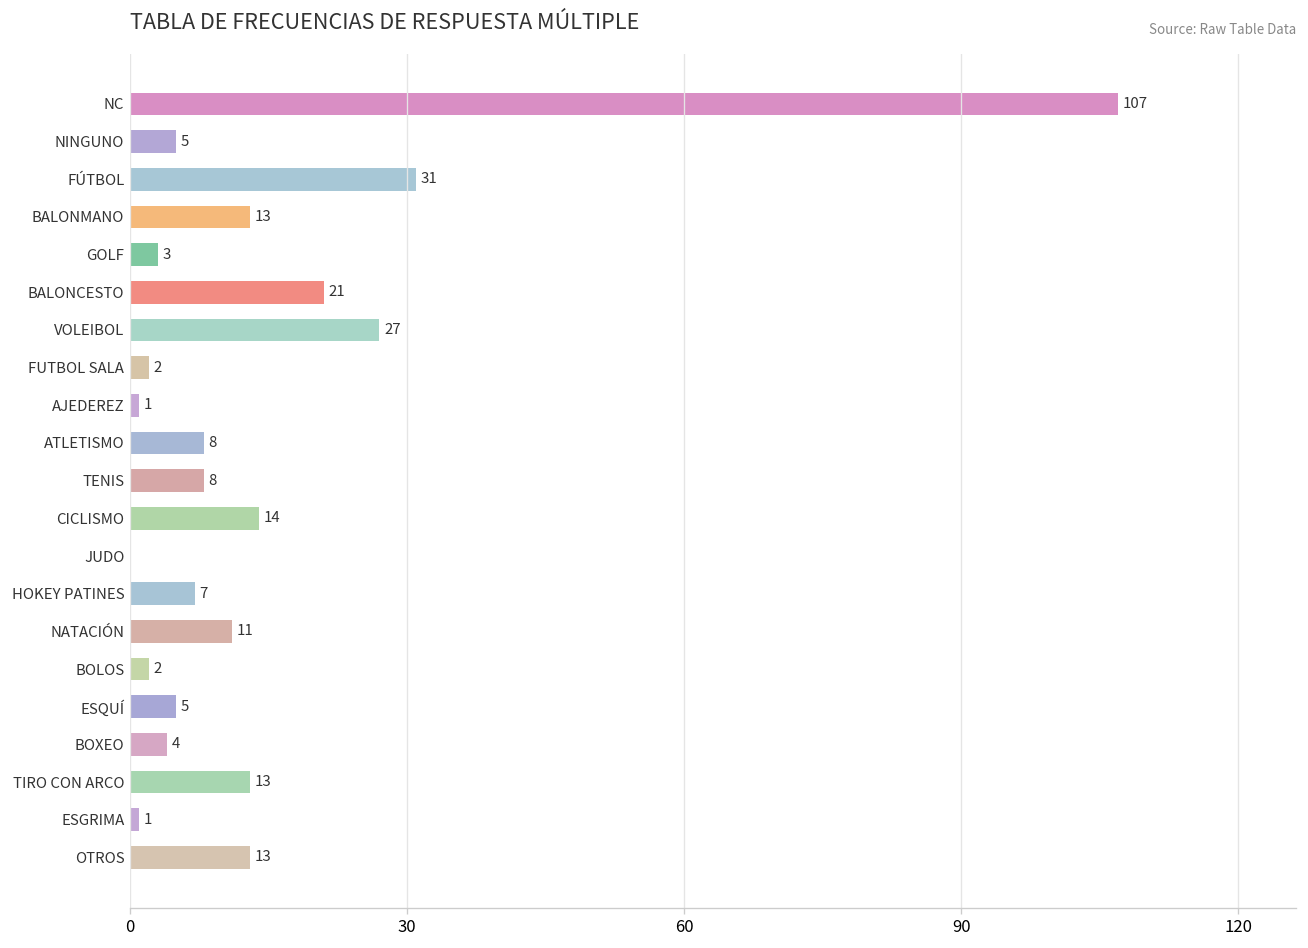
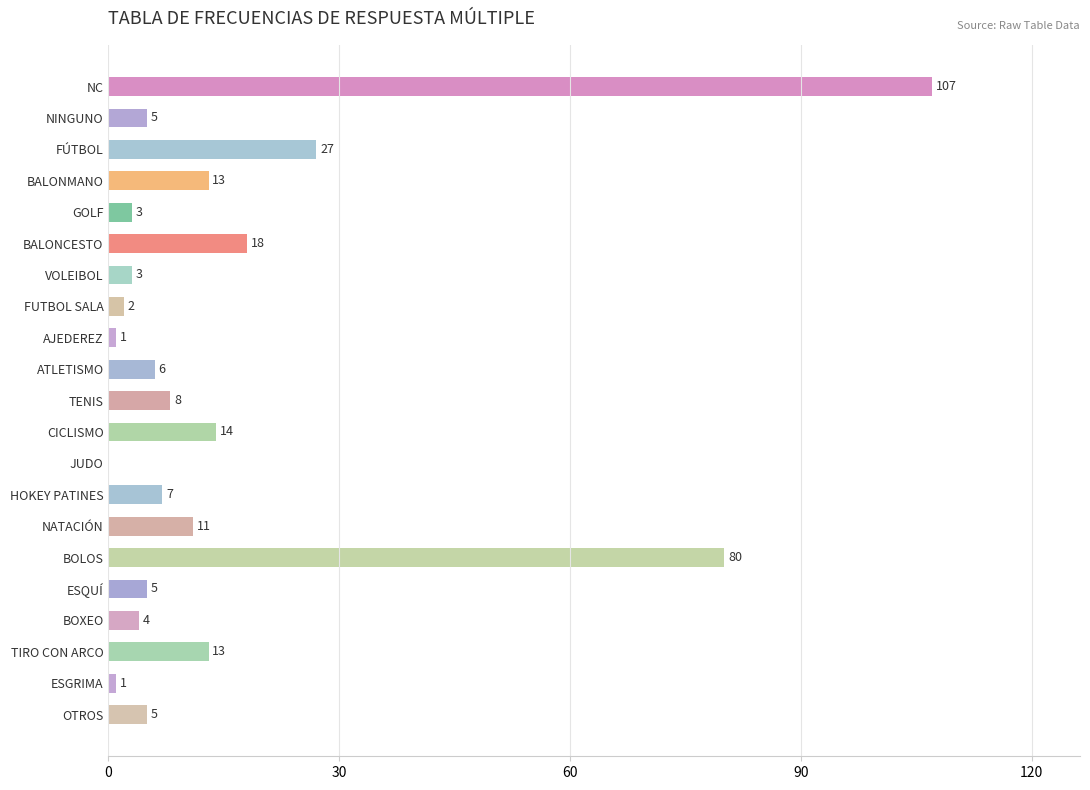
  {
    "NC": 107,
    "NINGUNO": 5,
-   "FÚTBOL": 31,
+   "FÚTBOL": 27,
    "BALONMANO": 13,
    "GOLF": 3,
-   "BALONCESTO": 21,
-   "VOLEIBOL": 27,
+   "BALONCESTO": 18,
+   "VOLEIBOL": 3,
    "FUTBOL SALA": 2,
    "AJEDEREZ": 1,
-   "ATLETISMO": 8,
+   "ATLETISMO": 6,
    "TENIS": 8,
    "CICLISMO": 14,
    "HOKEY PATINES": 7,
    "NATACIÓN": 11,
-   "BOLOS": 2,
+   "BOLOS": 80,
    "ESQUÍ": 5,
    "BOXEO": 4,
    "TIRO CON ARCO": 13,
    "ESGRIMA": 1,
-   "OTROS": 13
+   "OTROS": 5
  }
